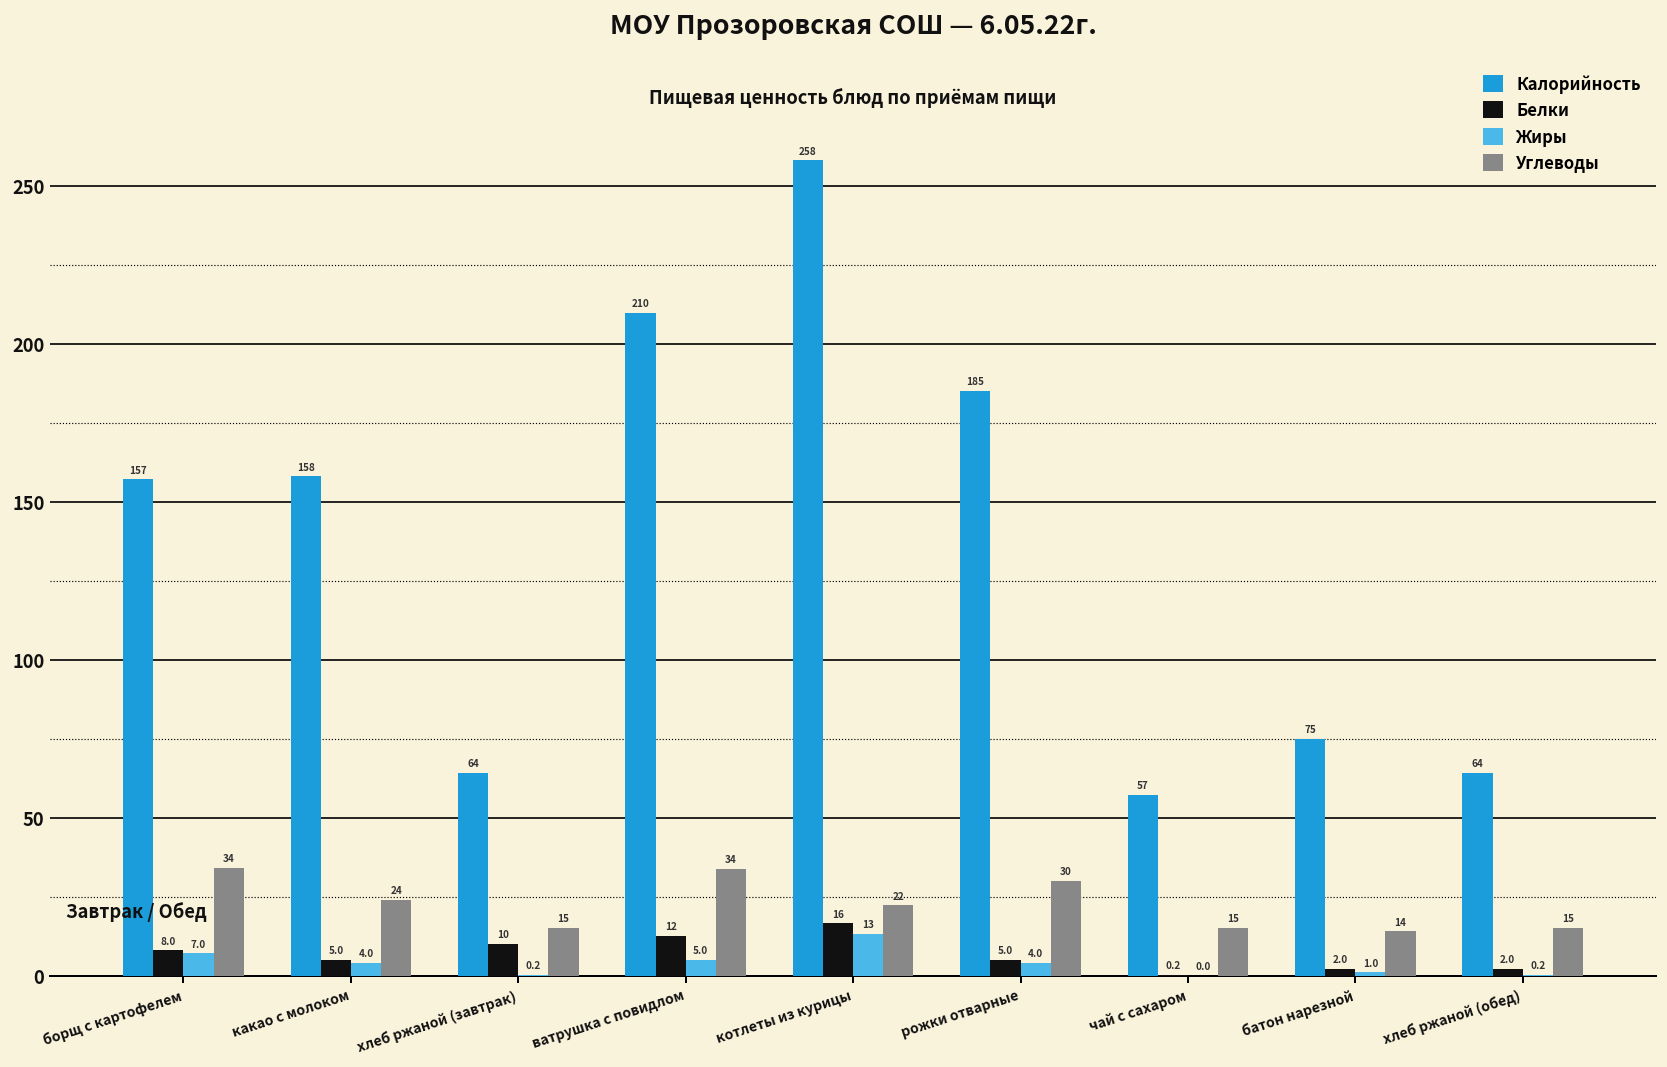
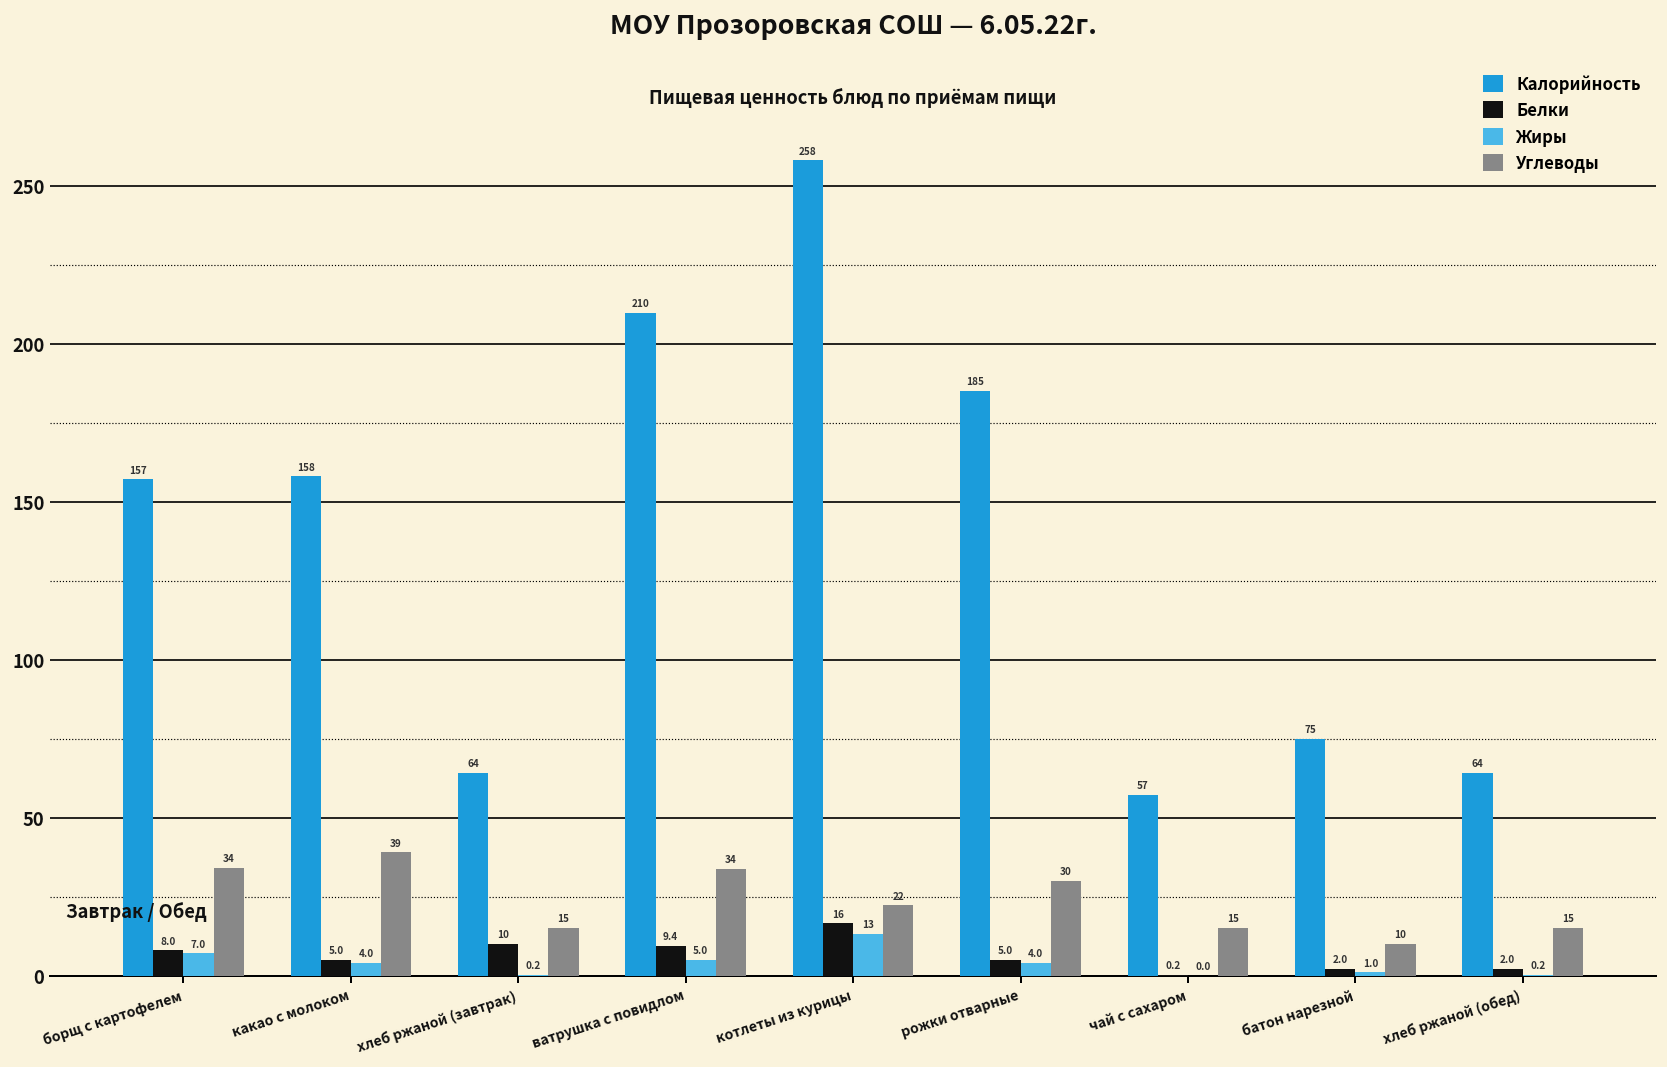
  {
    "Белки": {
      "борщ с картофелем": 8.0,
      "какао с молоком": 5.0,
      "хлеб ржаной (завтрак)": 10,
-     "ватрушка с повидлом": 12,
+     "ватрушка с повидлом": 9.4,
      "котлеты из курицы": 16,
      "рожки отварные": 5.0,
      "чай с сахаром": 0.2,
      "батон нарезной": 2.0,
      "хлеб ржаной (обед)": 2.0
    },
    "Углеводы": {
      "борщ с картофелем": 34,
-     "какао с молоком": 24,
+     "какао с молоком": 39,
      "хлеб ржаной (завтрак)": 15,
      "ватрушка с повидлом": 34,
      "котлеты из курицы": 22,
      "рожки отварные": 30,
      "чай с сахаром": 15,
-     "батон нарезной": 14,
+     "батон нарезной": 10,
      "хлеб ржаной (обед)": 15
    }
  }
